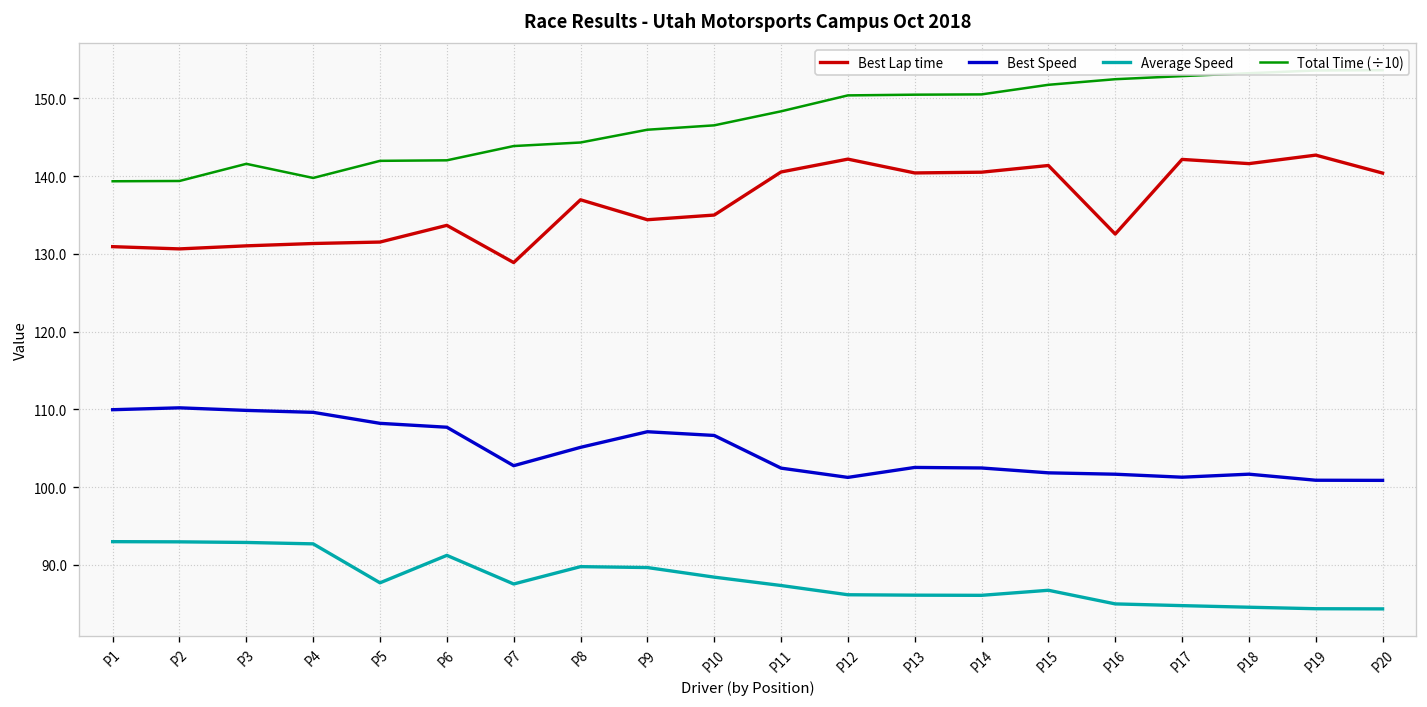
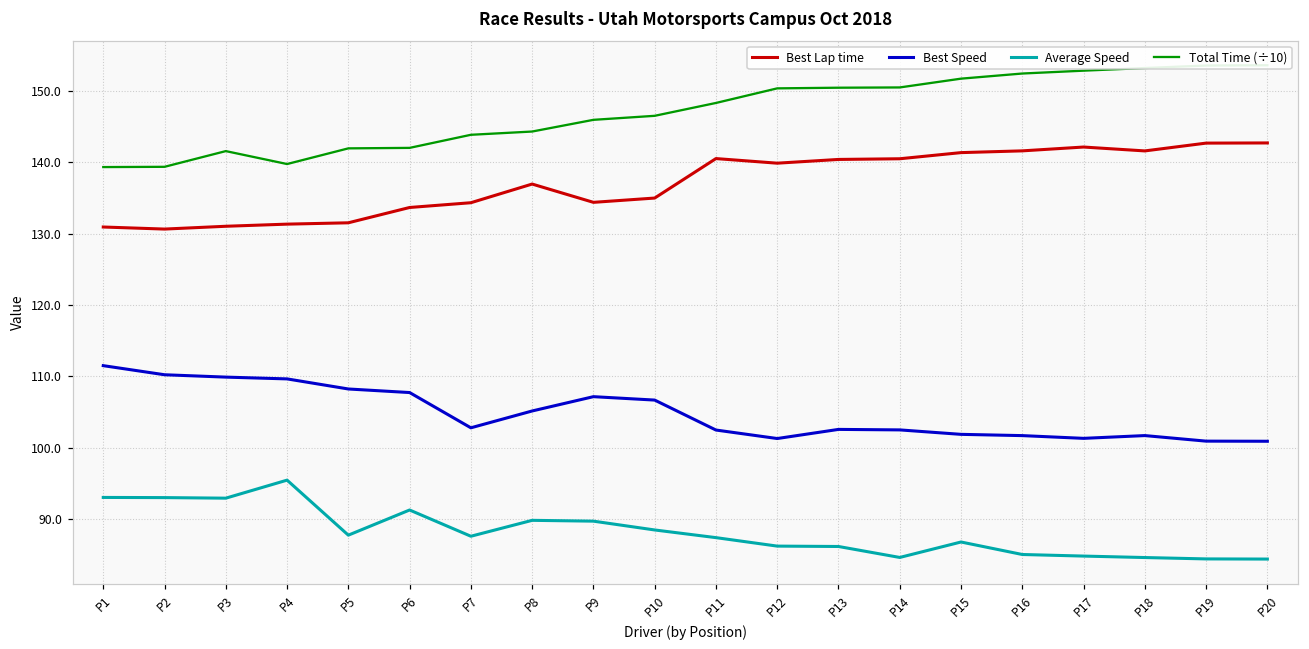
  {
    "Best Lap time": {
      "P1": 131,
      "P2": 131,
      "P3": 131,
      "P4": 131,
      "P5": 132,
      "P6": 134,
-     "P7": 129,
+     "P7": 134,
      "P8": 137,
      "P9": 134,
      "P10": 135,
      "P11": 141,
-     "P12": 142,
+     "P12": 140,
      "P13": 140,
      "P14": 141,
      "P15": 141,
-     "P16": 133,
+     "P16": 142,
      "P17": 142,
      "P18": 142,
      "P19": 143,
-     "P20": 140
+     "P20": 143
    },
    "Best Speed": {
-     "P1": 110,
+     "P1": 111,
      "P2": 110,
      "P3": 110,
      "P4": 110,
      "P5": 108,
      "P6": 108,
      "P7": 103,
      "P8": 105,
      "P9": 107,
      "P10": 107,
      "P11": 102,
      "P12": 101,
      "P13": 103,
      "P14": 102,
      "P15": 102,
      "P16": 102,
      "P17": 101,
      "P18": 102,
      "P19": 101,
      "P20": 101
    },
    "Average Speed": {
      "P1": 93,
      "P2": 93,
      "P3": 93,
-     "P4": 93,
+     "P4": 95,
      "P5": 88,
      "P6": 91,
      "P7": 88,
      "P8": 90,
      "P9": 90,
      "P10": 88,
      "P11": 87,
      "P12": 86,
      "P13": 86,
-     "P14": 86,
+     "P14": 85,
      "P15": 87,
      "P16": 85,
      "P17": 85,
      "P18": 85,
      "P19": 84,
      "P20": 84
    },
    "Total Time (÷10)": {
      "P1": 139,
      "P2": 139,
      "P3": 142,
      "P4": 140,
      "P5": 142,
      "P6": 142,
      "P7": 144,
      "P8": 144,
      "P9": 146,
      "P10": 147,
      "P11": 148,
      "P12": 150,
      "P13": 150,
      "P14": 151,
      "P15": 152,
      "P16": 152,
      "P17": 153
    }
  }
